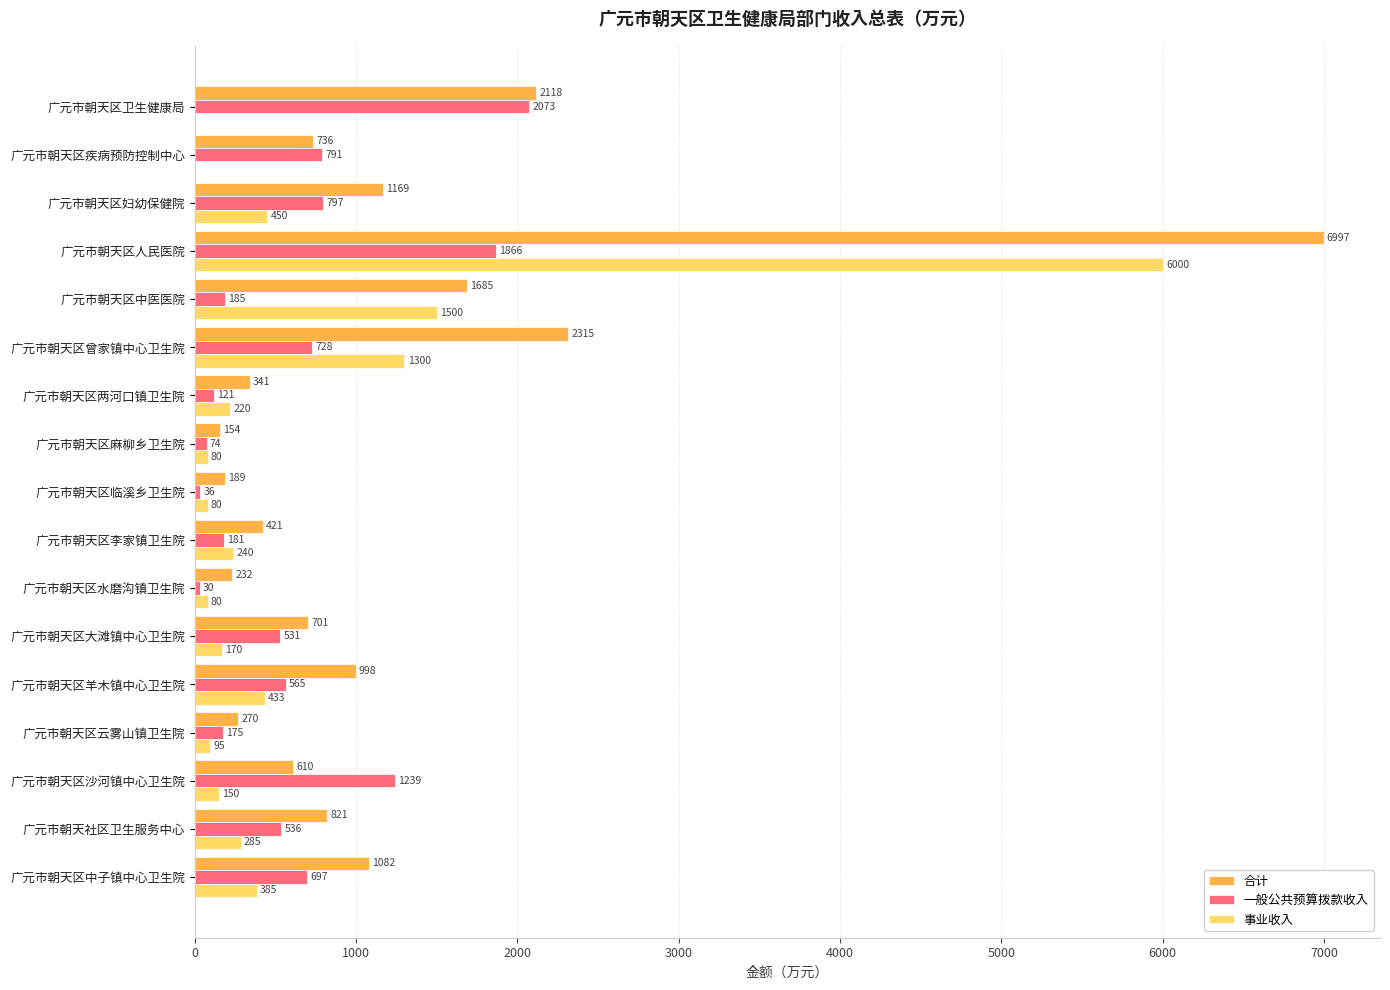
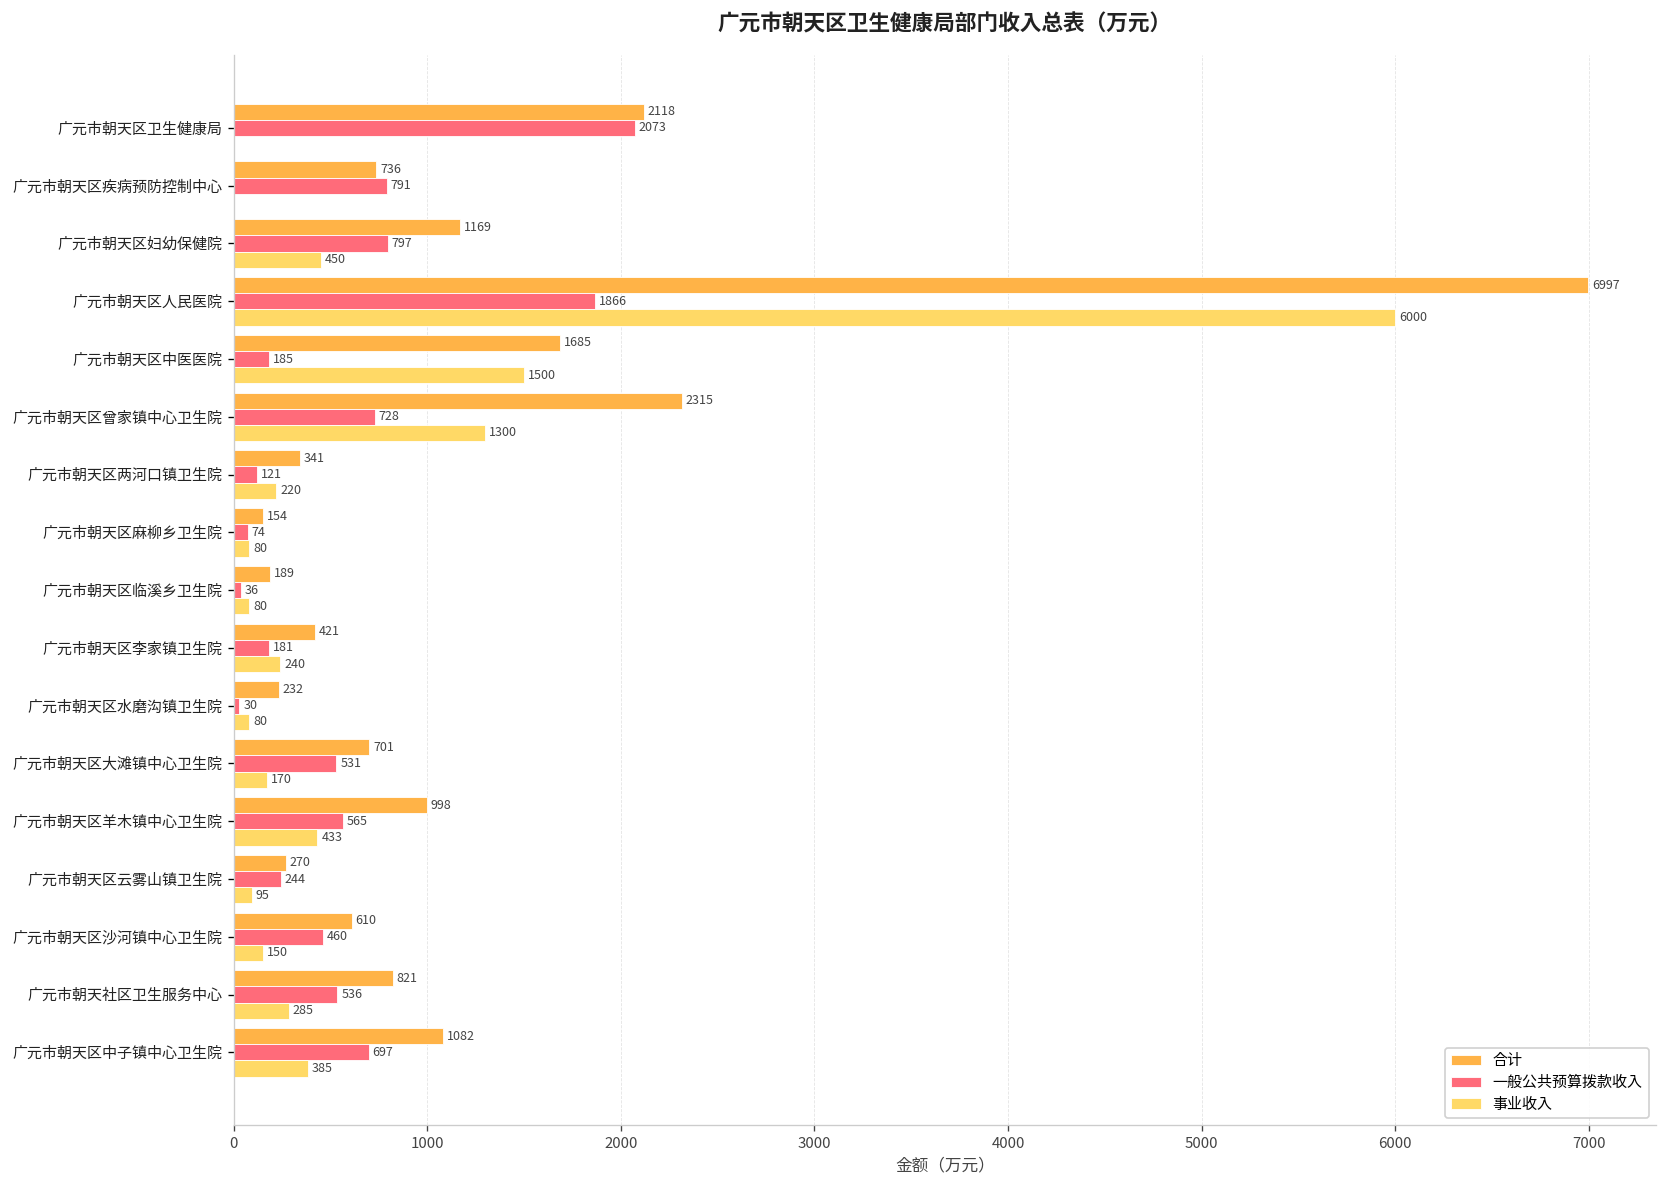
  {
    "一般公共预算拨款收入": {
      "广元市朝天区卫生健康局": 2073,
      "广元市朝天区疾病预防控制中心": 791,
      "广元市朝天区妇幼保健院": 797,
      "广元市朝天区人民医院": 1866,
      "广元市朝天区中医医院": 185,
      "广元市朝天区曾家镇中心卫生院": 728,
      "广元市朝天区两河口镇卫生院": 121,
      "广元市朝天区麻柳乡卫生院": 74,
      "广元市朝天区临溪乡卫生院": 36,
      "广元市朝天区李家镇卫生院": 181,
      "广元市朝天区水磨沟镇卫生院": 30,
      "广元市朝天区大滩镇中心卫生院": 531,
      "广元市朝天区羊木镇中心卫生院": 565,
-     "广元市朝天区云雾山镇卫生院": 175,
-     "广元市朝天区沙河镇中心卫生院": 1239,
+     "广元市朝天区云雾山镇卫生院": 244,
+     "广元市朝天区沙河镇中心卫生院": 460,
      "广元市朝天社区卫生服务中心": 536,
      "广元市朝天区中子镇中心卫生院": 697
    }
  }
